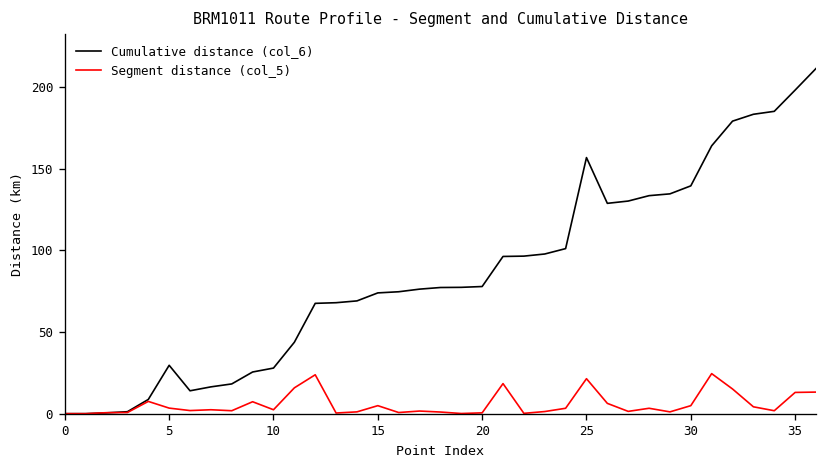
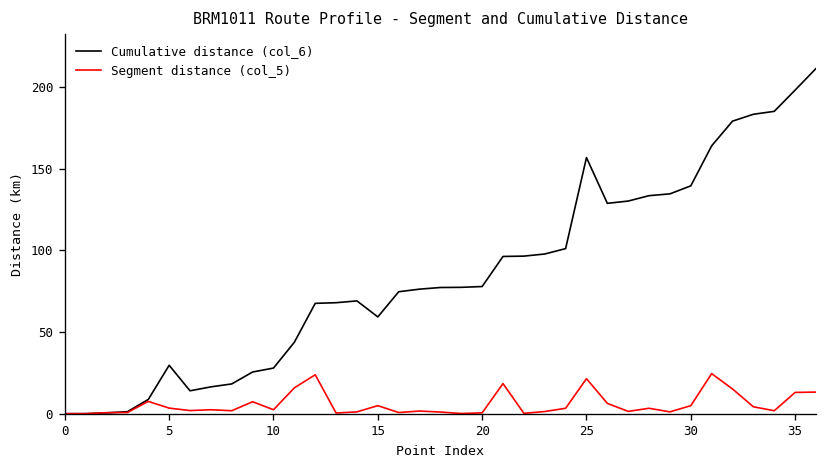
  {
    "Cumulative distance (col_6)": {
      "5": 30,
      "10": 28,
-     "15": 74,
+     "15": 59,
      "20": 78,
      "25": 157,
      "30": 139,
      "35": 198
    },
    "Segment distance (col_5)": {
      "5": 3,
      "10": 2,
      "15": 5,
      "20": 1,
      "25": 21,
      "30": 5,
      "35": 13
    }
  }
